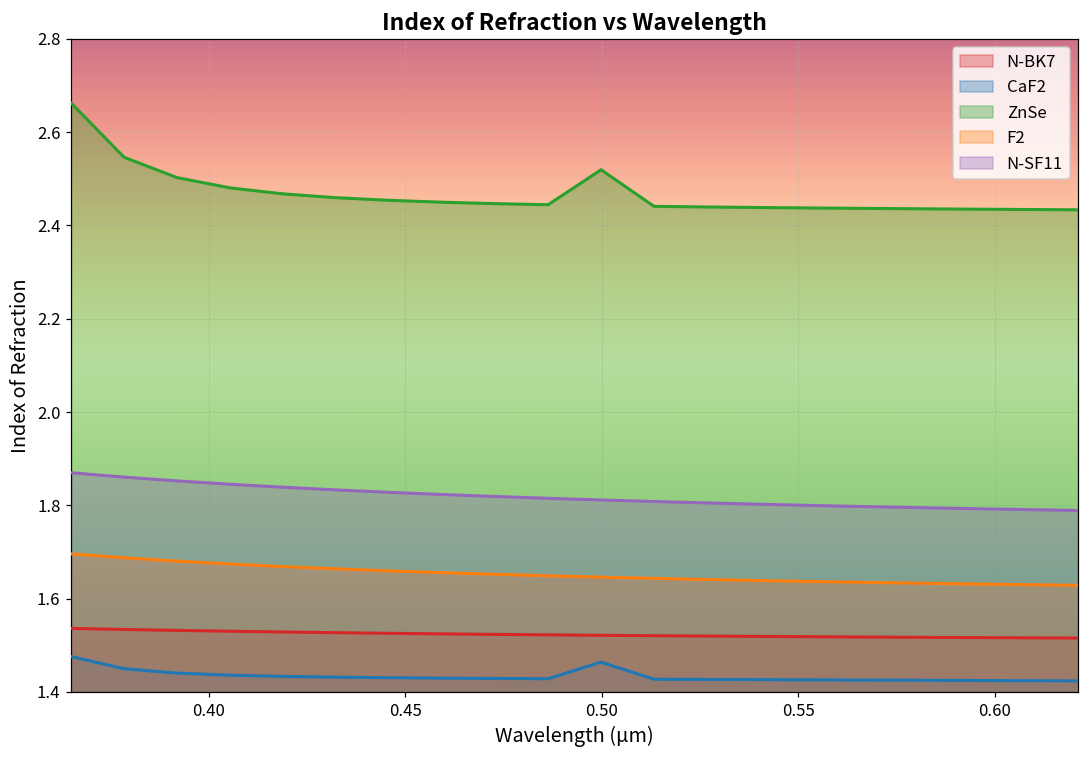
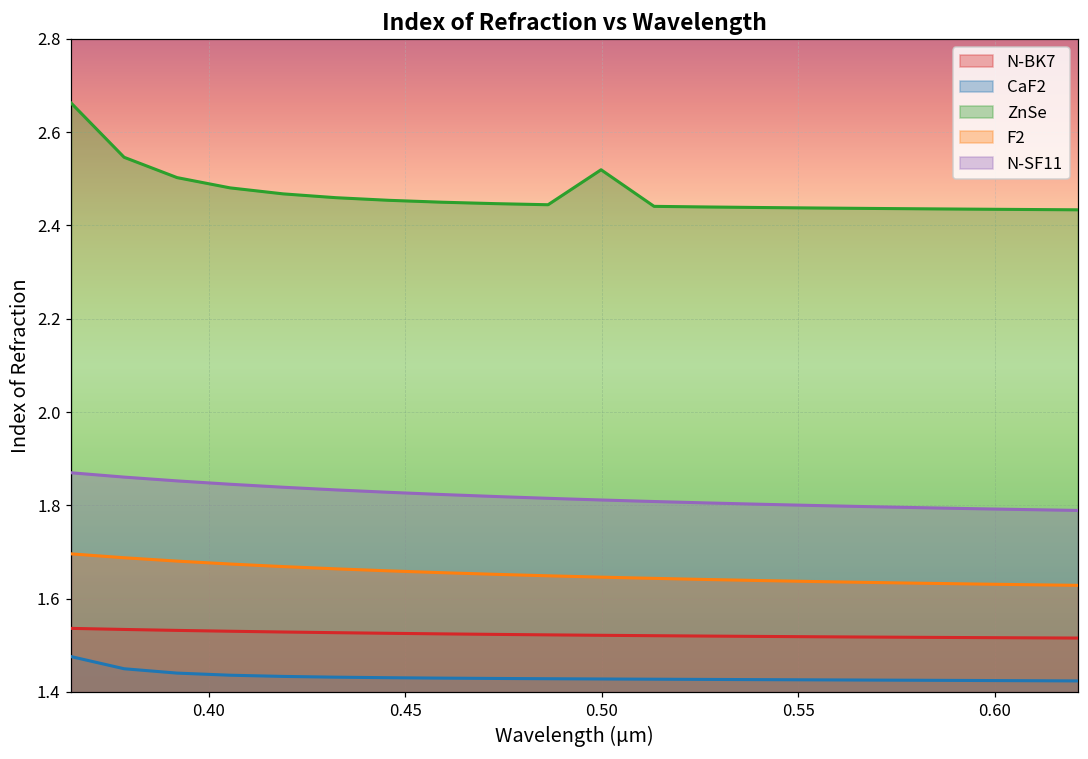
  {
    "CaF2": {
-     "0.50": 1.46
+     "0.50": 1.43
    },
    "ZnSe": {
      "0.50": 2.52
    },
    "N-SF11": {
      "0.50": 1.81
    }
  }
